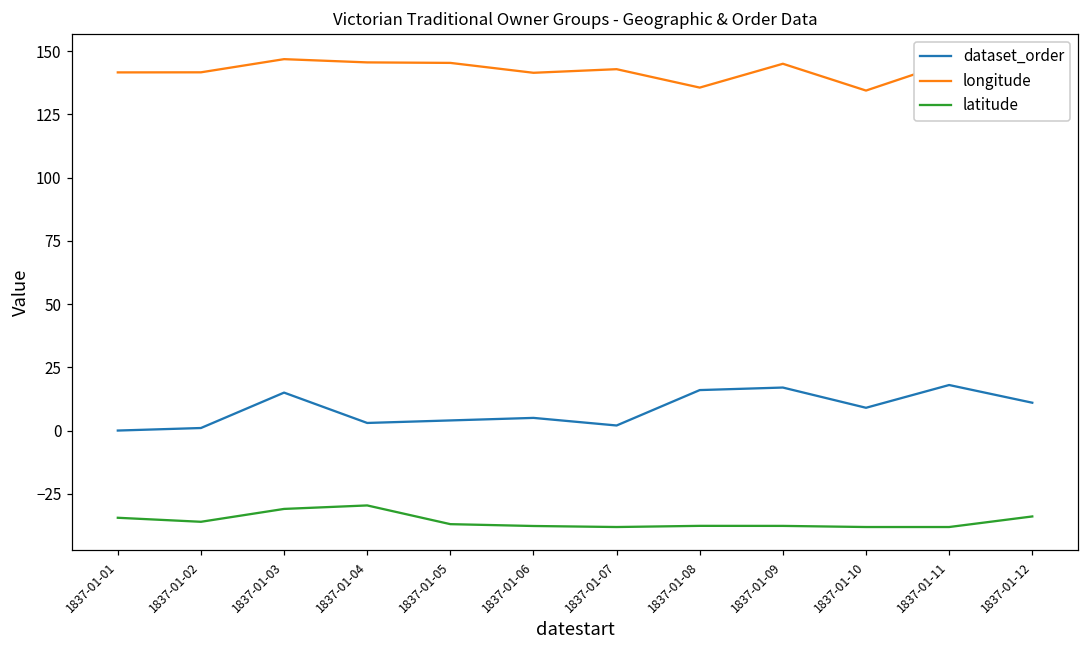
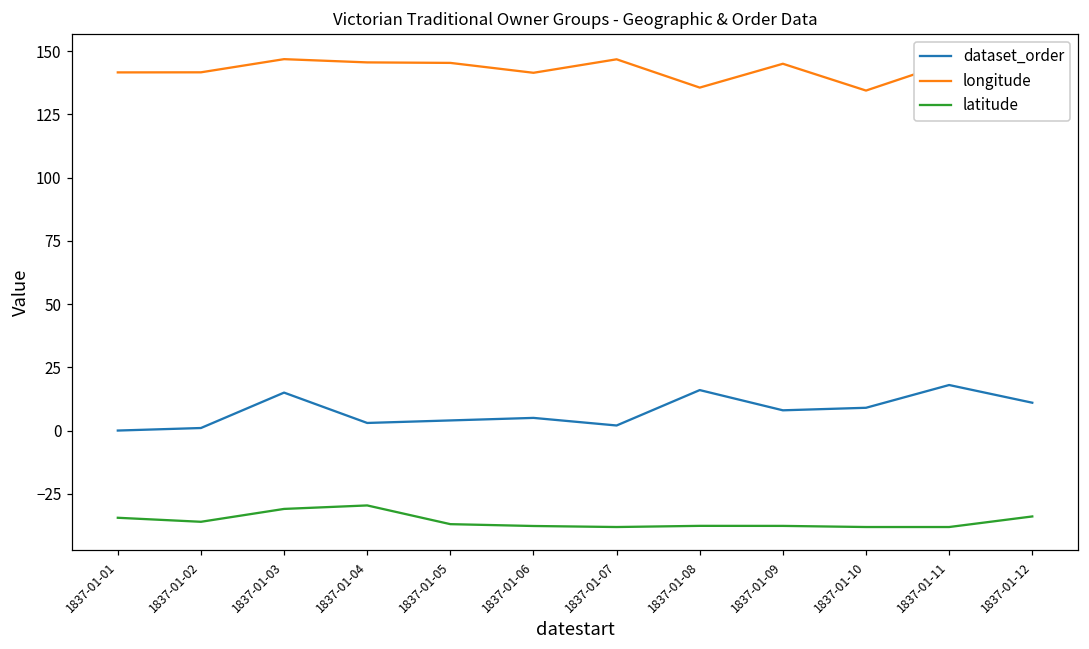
  {
    "dataset_order": {
      "1837-01-01": 0,
      "1837-01-02": 1,
      "1837-01-03": 15,
      "1837-01-04": 3,
      "1837-01-05": 4,
      "1837-01-06": 5,
      "1837-01-07": 2,
      "1837-01-08": 16,
-     "1837-01-09": 17,
+     "1837-01-09": 8,
      "1837-01-10": 9,
      "1837-01-11": 18,
      "1837-01-12": 11
    },
    "longitude": {
      "1837-01-01": 142,
      "1837-01-02": 142,
      "1837-01-03": 147,
      "1837-01-04": 146,
      "1837-01-05": 145,
      "1837-01-06": 141,
-     "1837-01-07": 143,
+     "1837-01-07": 147,
      "1837-01-08": 136,
      "1837-01-09": 145,
      "1837-01-10": 134
    },
    "latitude": {
      "1837-01-01": -34,
      "1837-01-02": -36,
      "1837-01-03": -31,
      "1837-01-04": -30,
      "1837-01-05": -37,
      "1837-01-06": -38,
      "1837-01-07": -38,
      "1837-01-08": -38,
      "1837-01-09": -38,
      "1837-01-10": -38,
      "1837-01-11": -38,
      "1837-01-12": -34
    }
  }
